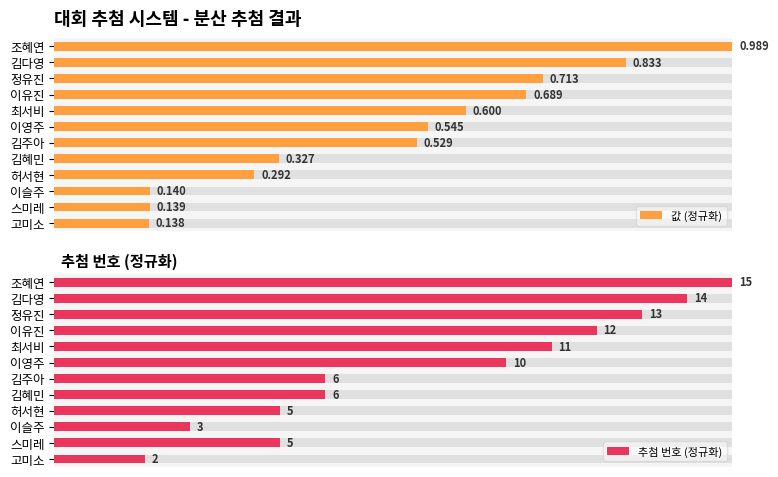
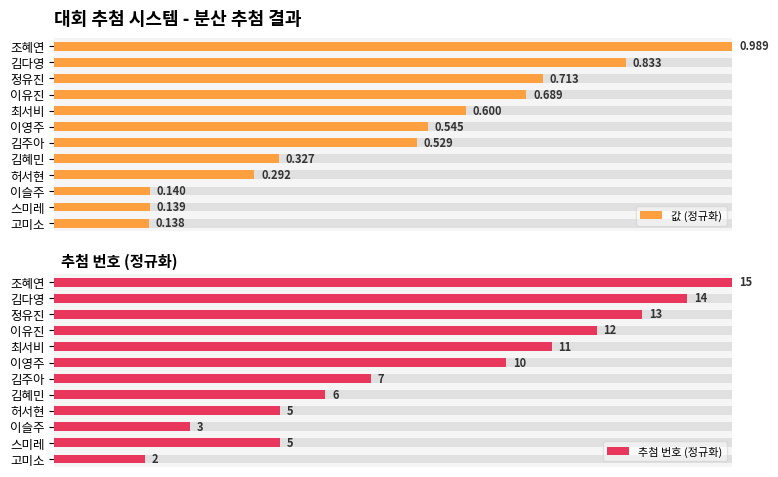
  {
    "추첨 번호 (정규화)": {
      "추첨 번호 (정규화)": {
-       "김주아": 6
+       "김주아": 7
      }
    }
  }
